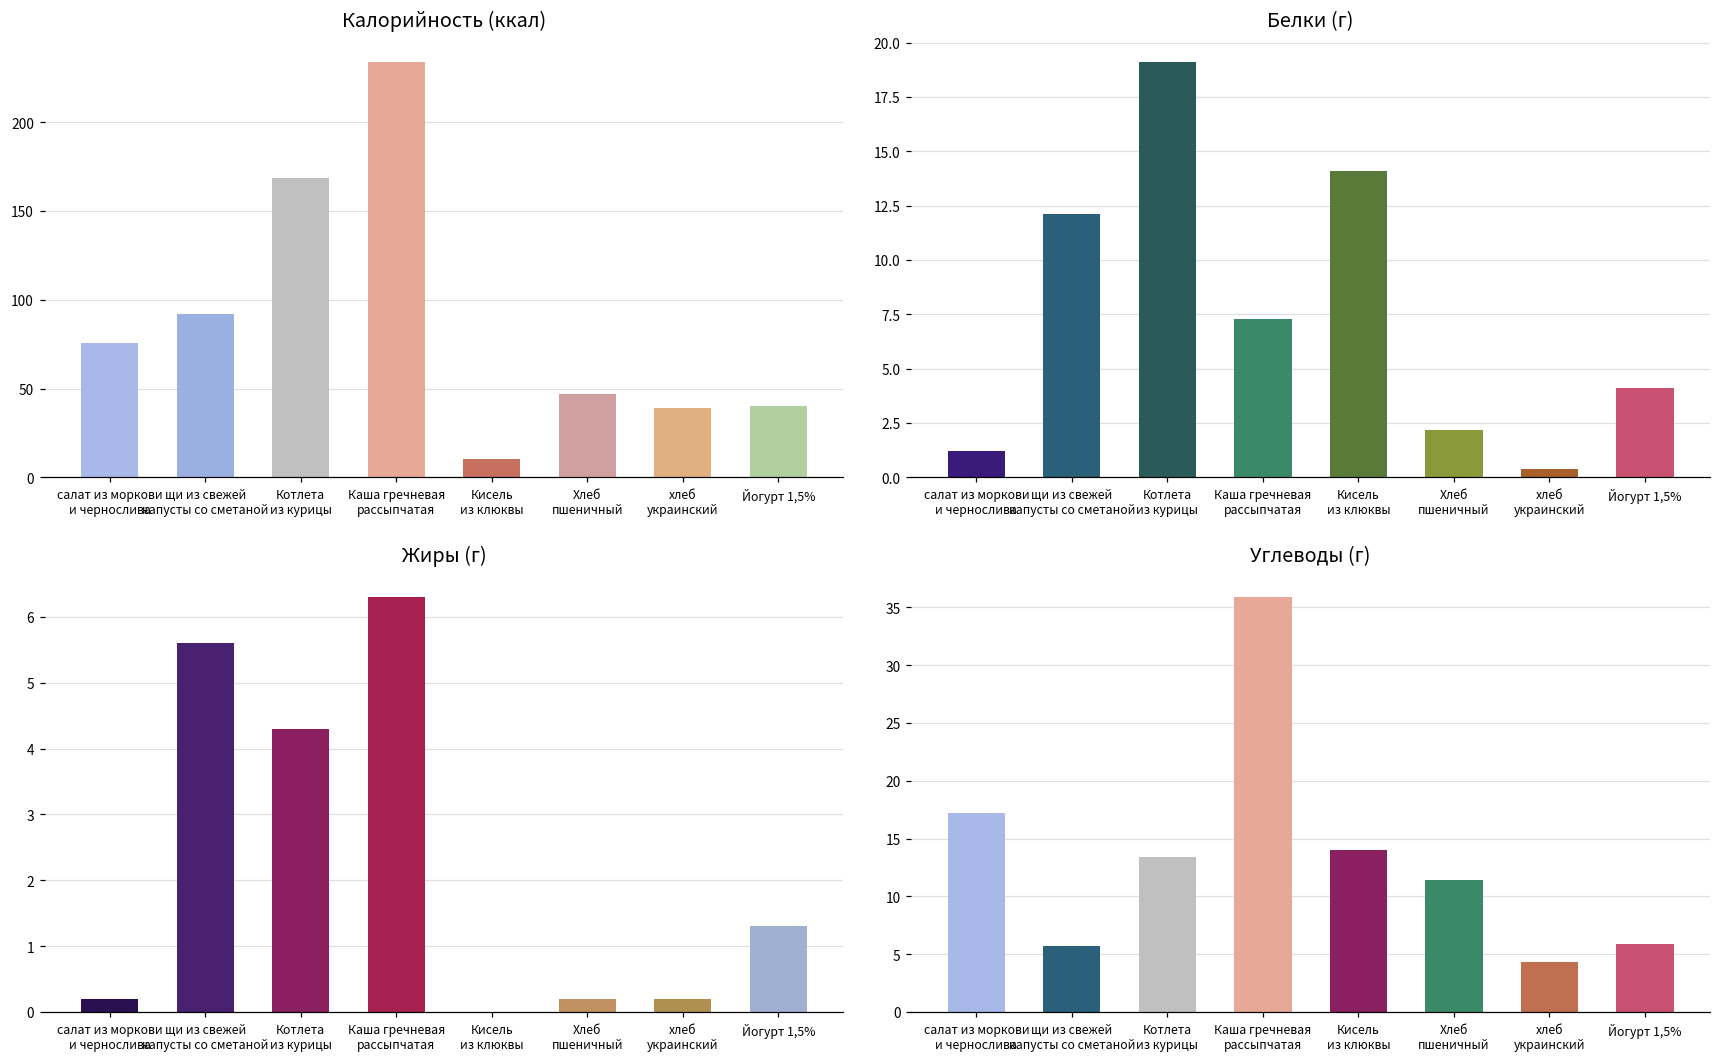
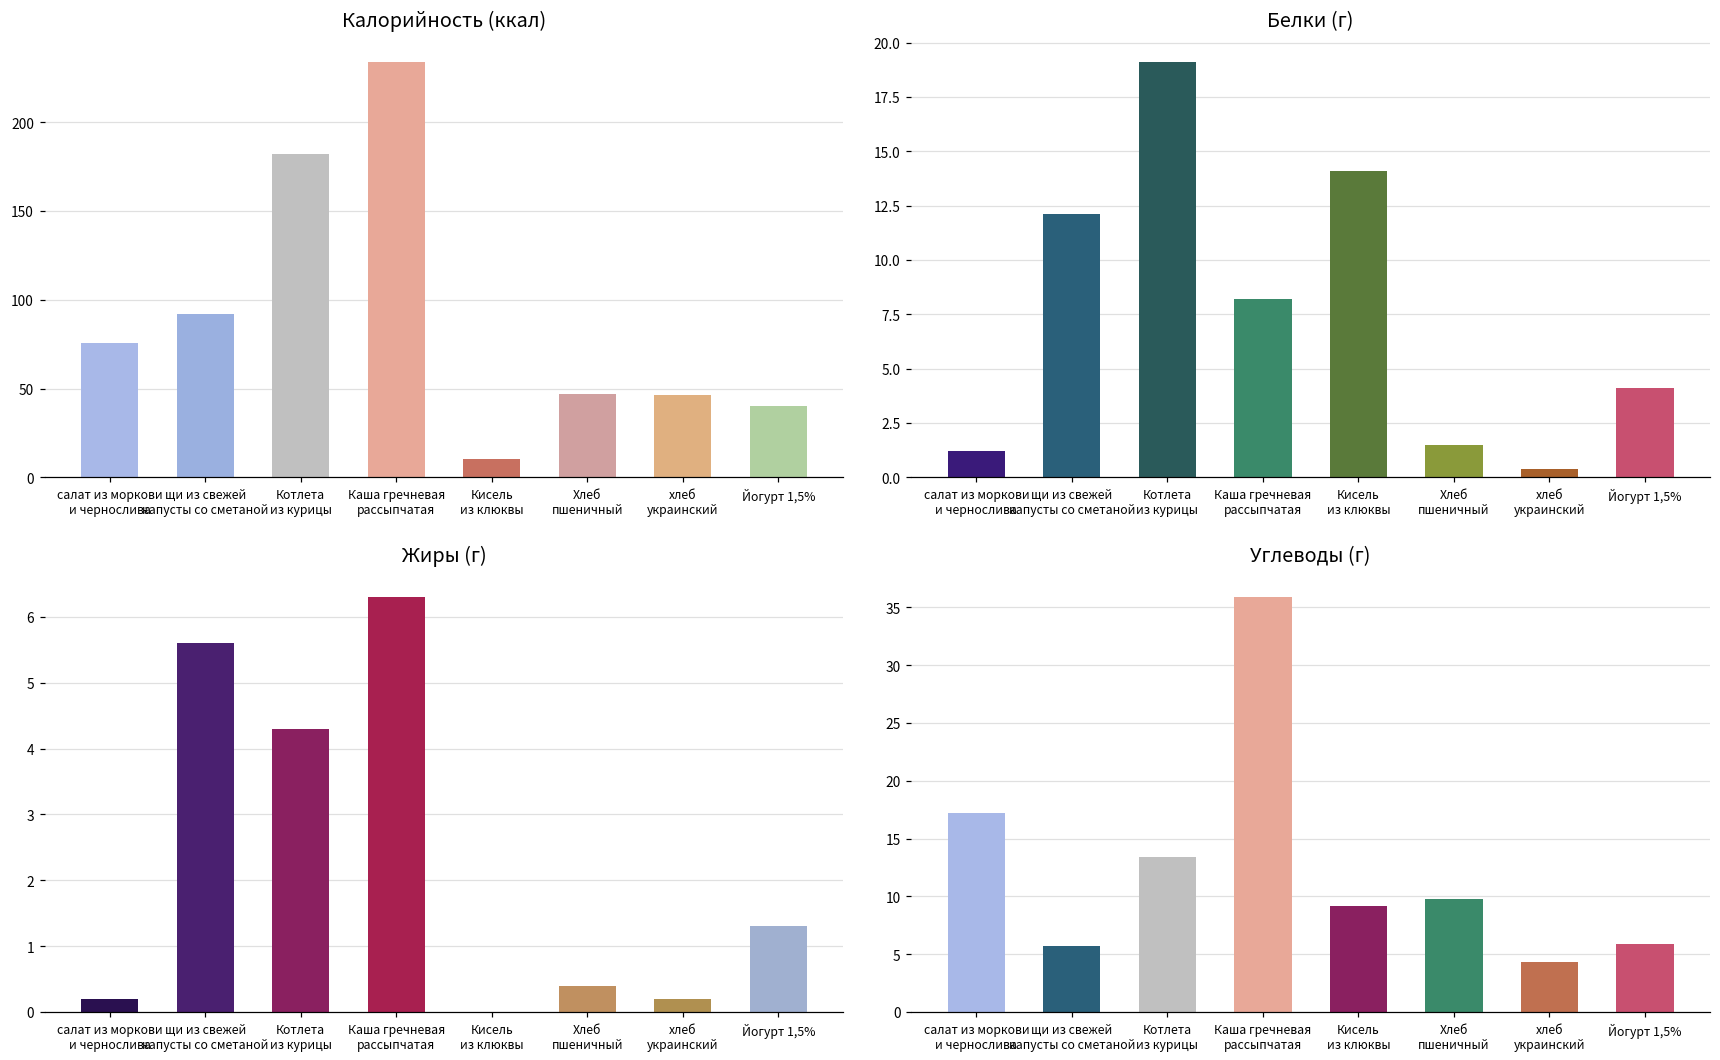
  {
    "Калорийность (ккал)": {
      "щи из свежей капусты со сметаной": 92,
-     "Котлета из курицы": 169,
+     "Котлета из курицы": 182,
      "Каша гречневая рассыпчатая": 234,
      "Кисель из клюквы": 11,
      "Хлеб пшеничный": 47,
-     "хлеб украинский": 39,
+     "хлеб украинский": 47,
      "Йогурт 1,5%": 40
    },
    "Белки (г)": {
      "щи из свежей капусты со сметаной": 12.1,
      "Котлета из курицы": 19.1,
-     "Каша гречневая рассыпчатая": 7.3,
+     "Каша гречневая рассыпчатая": 8.2,
      "Кисель из клюквы": 14.1,
-     "Хлеб пшеничный": 2.2,
+     "Хлеб пшеничный": 1.5,
      "хлеб украинский": 0.4,
      "Йогурт 1,5%": 4.1
    },
    "Жиры (г)": {
      "щи из свежей капусты со сметаной": 5.6,
      "Котлета из курицы": 4.3,
      "Каша гречневая рассыпчатая": 6.3,
      "Кисель из клюквы": 0.0,
-     "Хлеб пшеничный": 0.2,
+     "Хлеб пшеничный": 0.4,
      "хлеб украинский": 0.2,
      "Йогурт 1,5%": 1.3
    },
    "Углеводы (г)": {
      "щи из свежей капусты со сметаной": 5.7,
      "Котлета из курицы": 13.4,
      "Каша гречневая рассыпчатая": 35.9,
-     "Кисель из клюквы": 14.0,
-     "Хлеб пшеничный": 11.4,
+     "Кисель из клюквы": 9.2,
+     "Хлеб пшеничный": 9.8,
      "хлеб украинский": 4.3,
      "Йогурт 1,5%": 5.9
    }
  }
